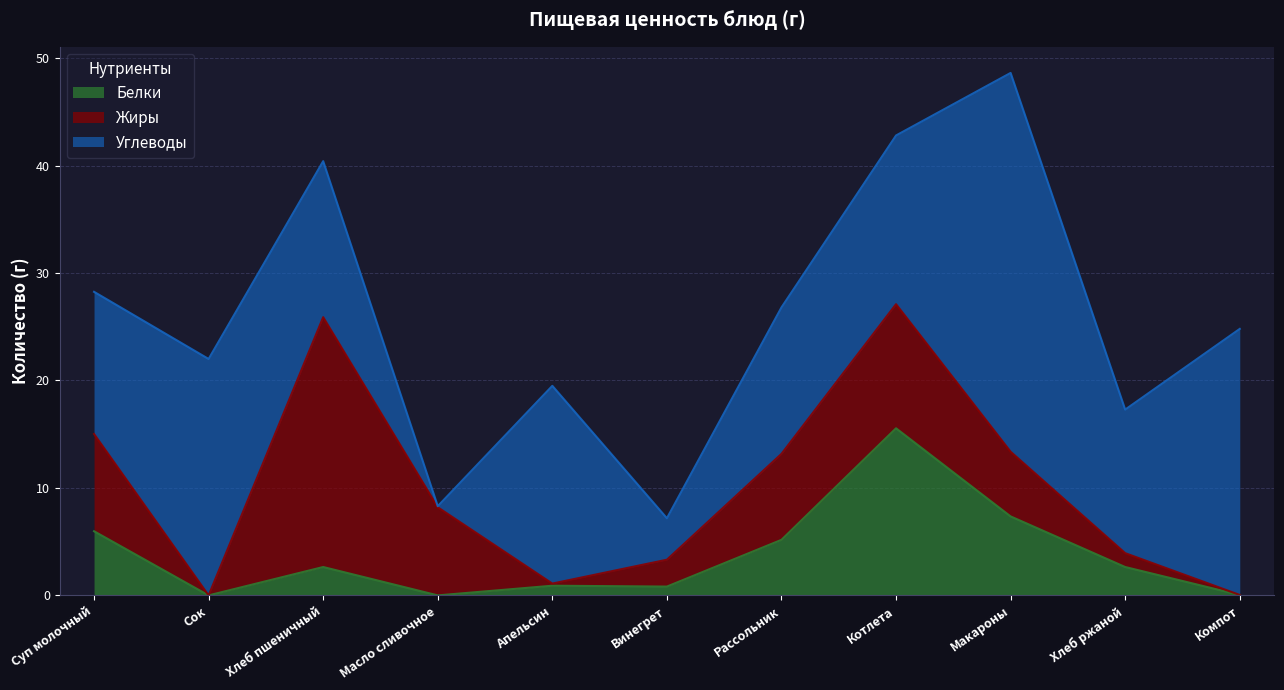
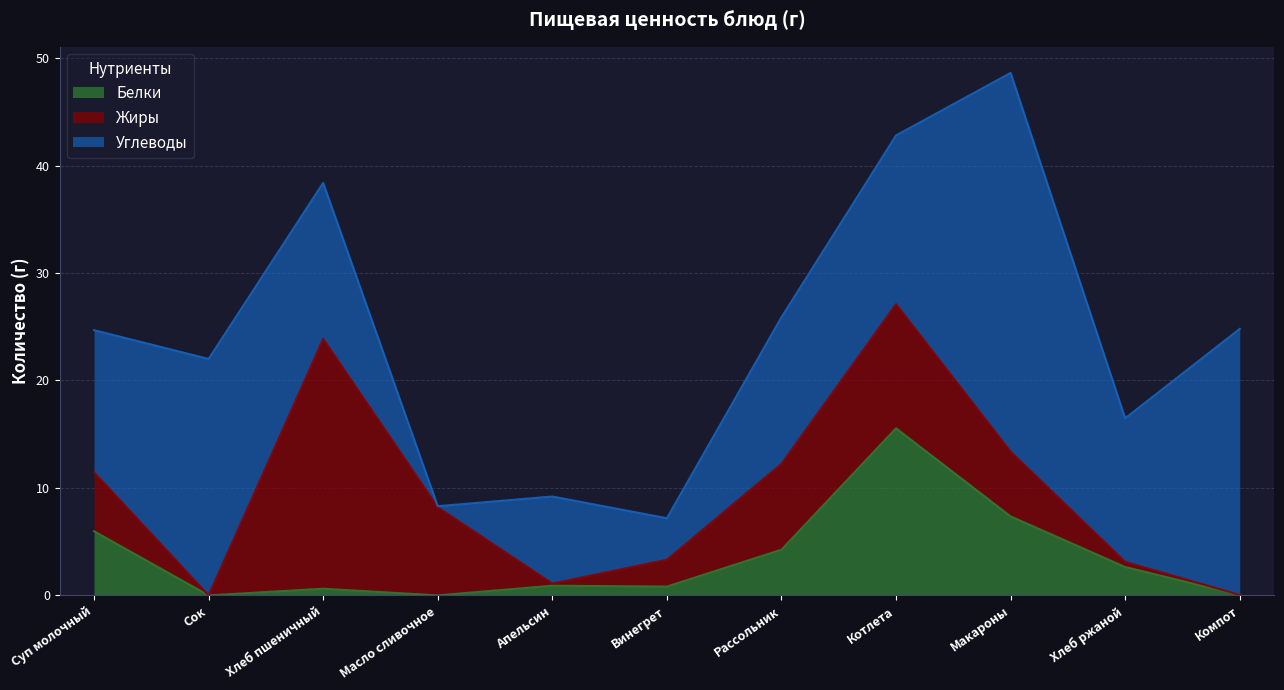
  {
    "Белки": {
      "Суп молочный": 6.0,
-     "Хлеб пшеничный": 2.6,
+     "Хлеб пшеничный": 0.6,
      "Масло сливочное": 0.0,
      "Винегрет": 0.8,
-     "Рассольник": 5.2,
+     "Рассольник": 4.3,
      "Котлета": 15.6,
      "Макароны": 7.4,
      "Хлеб ржаной": 2.6
    },
    "Жиры": {
-     "Суп молочный": 9.1,
+     "Суп молочный": 5.5,
      "Хлеб пшеничный": 23.3,
      "Винегрет": 2.5,
      "Рассольник": 8.0,
      "Котлета": 11.6,
      "Макароны": 6.0,
-     "Хлеб ржаной": 1.3
+     "Хлеб ржаной": 0.5
    },
    "Углеводы": {
      "Суп молочный": 13.2,
      "Сок": 22.0,
      "Хлеб пшеничный": 14.5,
-     "Апельсин": 18.4,
+     "Апельсин": 8.1,
      "Винегрет": 3.9,
      "Рассольник": 13.6,
      "Котлета": 15.7,
      "Макароны": 35.3,
      "Хлеб ржаной": 13.4,
      "Компот": 24.8
    }
  }
